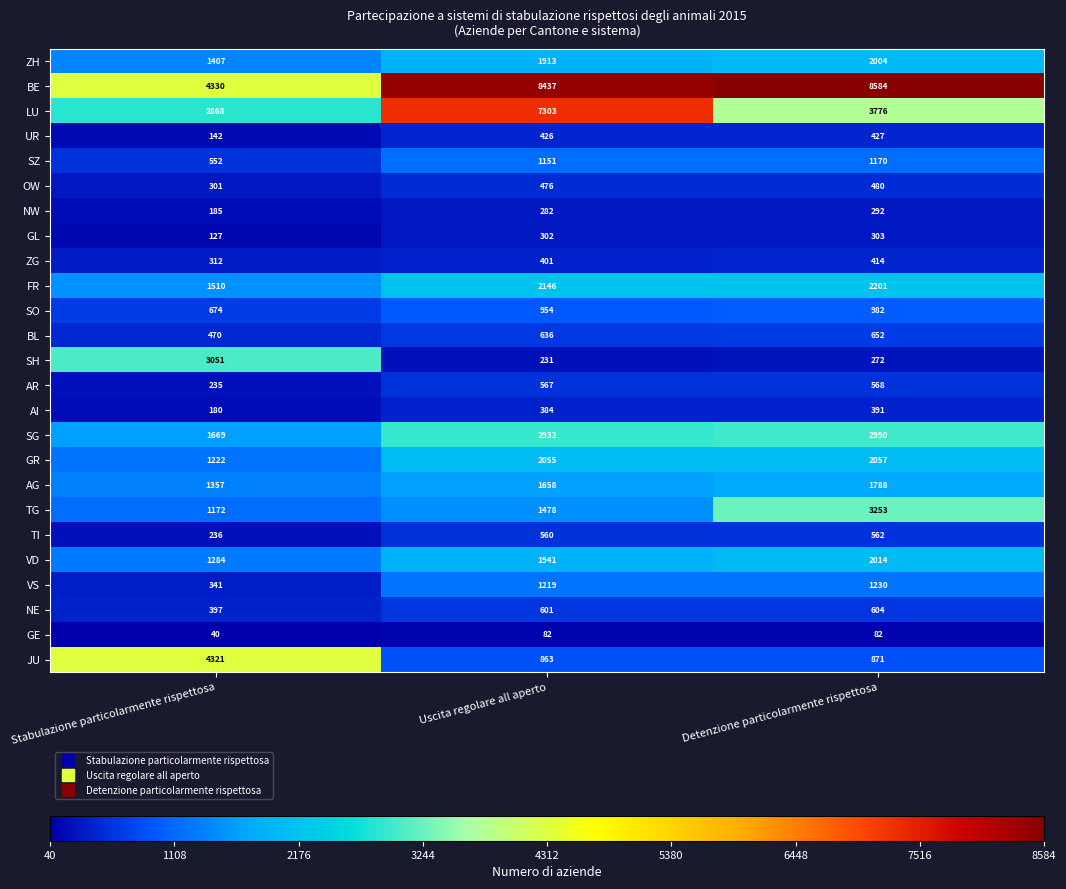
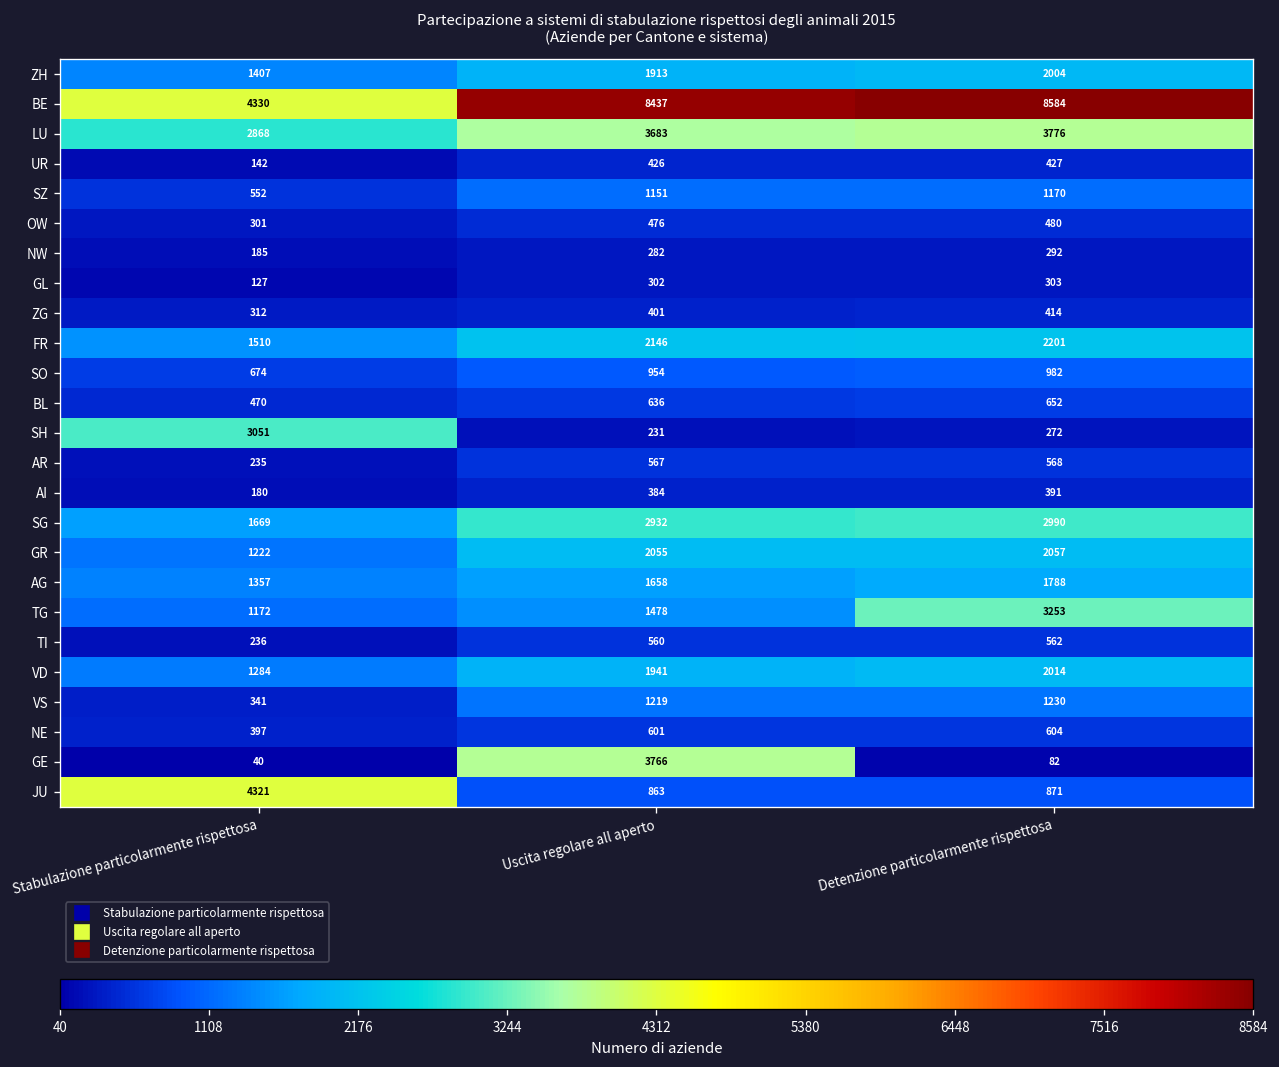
  {
    "ZH": {
      "Stabulazione particolarmente rispettosa": 1407,
      "Uscita regolare all aperto": 1913,
      "Detenzione particolarmente rispettosa": 2004
    },
    "BE": {
      "Stabulazione particolarmente rispettosa": 4330,
      "Uscita regolare all aperto": 8437,
      "Detenzione particolarmente rispettosa": 8584
    },
    "LU": {
      "Stabulazione particolarmente rispettosa": 2868,
-     "Uscita regolare all aperto": 7303,
+     "Uscita regolare all aperto": 3683,
      "Detenzione particolarmente rispettosa": 3776
    },
    "UR": {
      "Stabulazione particolarmente rispettosa": 142,
      "Uscita regolare all aperto": 426,
      "Detenzione particolarmente rispettosa": 427
    },
    "SZ": {
      "Stabulazione particolarmente rispettosa": 552,
      "Uscita regolare all aperto": 1151,
      "Detenzione particolarmente rispettosa": 1170
    },
    "OW": {
      "Stabulazione particolarmente rispettosa": 301,
      "Uscita regolare all aperto": 476,
      "Detenzione particolarmente rispettosa": 480
    },
    "NW": {
      "Stabulazione particolarmente rispettosa": 185,
      "Uscita regolare all aperto": 282,
      "Detenzione particolarmente rispettosa": 292
    },
    "GL": {
      "Stabulazione particolarmente rispettosa": 127,
      "Uscita regolare all aperto": 302,
      "Detenzione particolarmente rispettosa": 303
    },
    "ZG": {
      "Stabulazione particolarmente rispettosa": 312,
      "Uscita regolare all aperto": 401,
      "Detenzione particolarmente rispettosa": 414
    },
    "FR": {
      "Stabulazione particolarmente rispettosa": 1510,
      "Uscita regolare all aperto": 2146,
      "Detenzione particolarmente rispettosa": 2201
    },
    "SO": {
      "Stabulazione particolarmente rispettosa": 674,
      "Uscita regolare all aperto": 954,
      "Detenzione particolarmente rispettosa": 982
    },
    "BL": {
      "Stabulazione particolarmente rispettosa": 470,
      "Uscita regolare all aperto": 636,
      "Detenzione particolarmente rispettosa": 652
    },
    "SH": {
      "Stabulazione particolarmente rispettosa": 3051,
      "Uscita regolare all aperto": 231,
      "Detenzione particolarmente rispettosa": 272
    },
    "AR": {
      "Stabulazione particolarmente rispettosa": 235,
      "Uscita regolare all aperto": 567,
      "Detenzione particolarmente rispettosa": 568
    },
    "AI": {
      "Stabulazione particolarmente rispettosa": 180,
      "Uscita regolare all aperto": 384,
      "Detenzione particolarmente rispettosa": 391
    },
    "SG": {
      "Stabulazione particolarmente rispettosa": 1669,
      "Uscita regolare all aperto": 2932,
      "Detenzione particolarmente rispettosa": 2990
    },
    "GR": {
      "Stabulazione particolarmente rispettosa": 1222,
      "Uscita regolare all aperto": 2055,
      "Detenzione particolarmente rispettosa": 2057
    },
    "AG": {
      "Stabulazione particolarmente rispettosa": 1357,
      "Uscita regolare all aperto": 1658,
      "Detenzione particolarmente rispettosa": 1788
    },
    "TG": {
      "Stabulazione particolarmente rispettosa": 1172,
      "Uscita regolare all aperto": 1478,
      "Detenzione particolarmente rispettosa": 3253
    },
    "TI": {
      "Stabulazione particolarmente rispettosa": 236,
      "Uscita regolare all aperto": 560,
      "Detenzione particolarmente rispettosa": 562
    },
    "VD": {
      "Stabulazione particolarmente rispettosa": 1284,
      "Uscita regolare all aperto": 1941,
      "Detenzione particolarmente rispettosa": 2014
    },
    "VS": {
      "Stabulazione particolarmente rispettosa": 341,
      "Uscita regolare all aperto": 1219,
      "Detenzione particolarmente rispettosa": 1230
    },
    "NE": {
      "Stabulazione particolarmente rispettosa": 397,
      "Uscita regolare all aperto": 601,
      "Detenzione particolarmente rispettosa": 604
    },
    "GE": {
      "Stabulazione particolarmente rispettosa": 40,
-     "Uscita regolare all aperto": 82,
+     "Uscita regolare all aperto": 3766,
      "Detenzione particolarmente rispettosa": 82
    },
    "JU": {
      "Stabulazione particolarmente rispettosa": 4321,
      "Uscita regolare all aperto": 863,
      "Detenzione particolarmente rispettosa": 871
    }
  }
